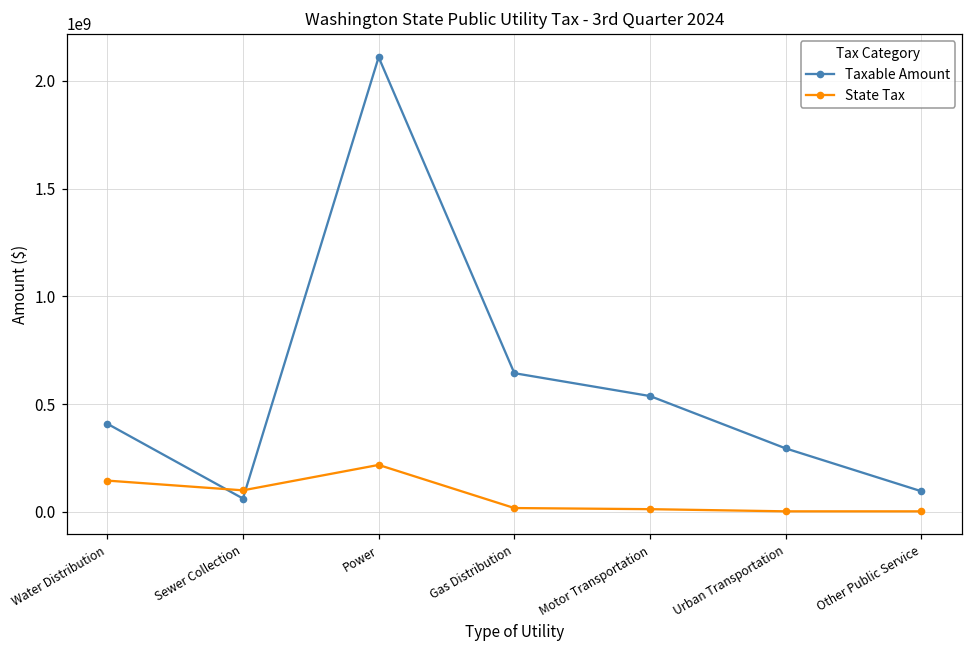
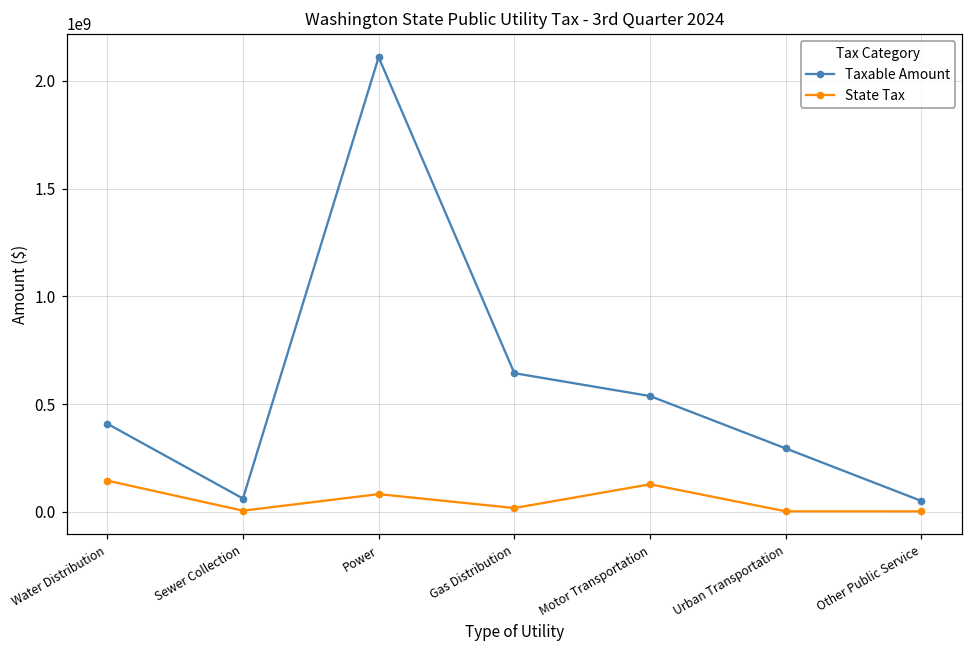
  {
    "Taxable Amount": {
      "Water Distribution": 410000000,
      "Sewer Collection": 60000000,
      "Power": 2110000000,
      "Gas Distribution": 640000000,
      "Motor Transportation": 540000000,
      "Urban Transportation": 290000000,
-     "Other Public Service": 90000000
+     "Other Public Service": 50000000
    },
    "State Tax": {
      "Water Distribution": 140000000,
-     "Sewer Collection": 100000000,
-     "Power": 220000000,
+     "Sewer Collection": 0,
+     "Power": 80000000,
      "Gas Distribution": 20000000,
-     "Motor Transportation": 10000000,
+     "Motor Transportation": 130000000,
      "Urban Transportation": 0,
      "Other Public Service": 0
    }
  }
